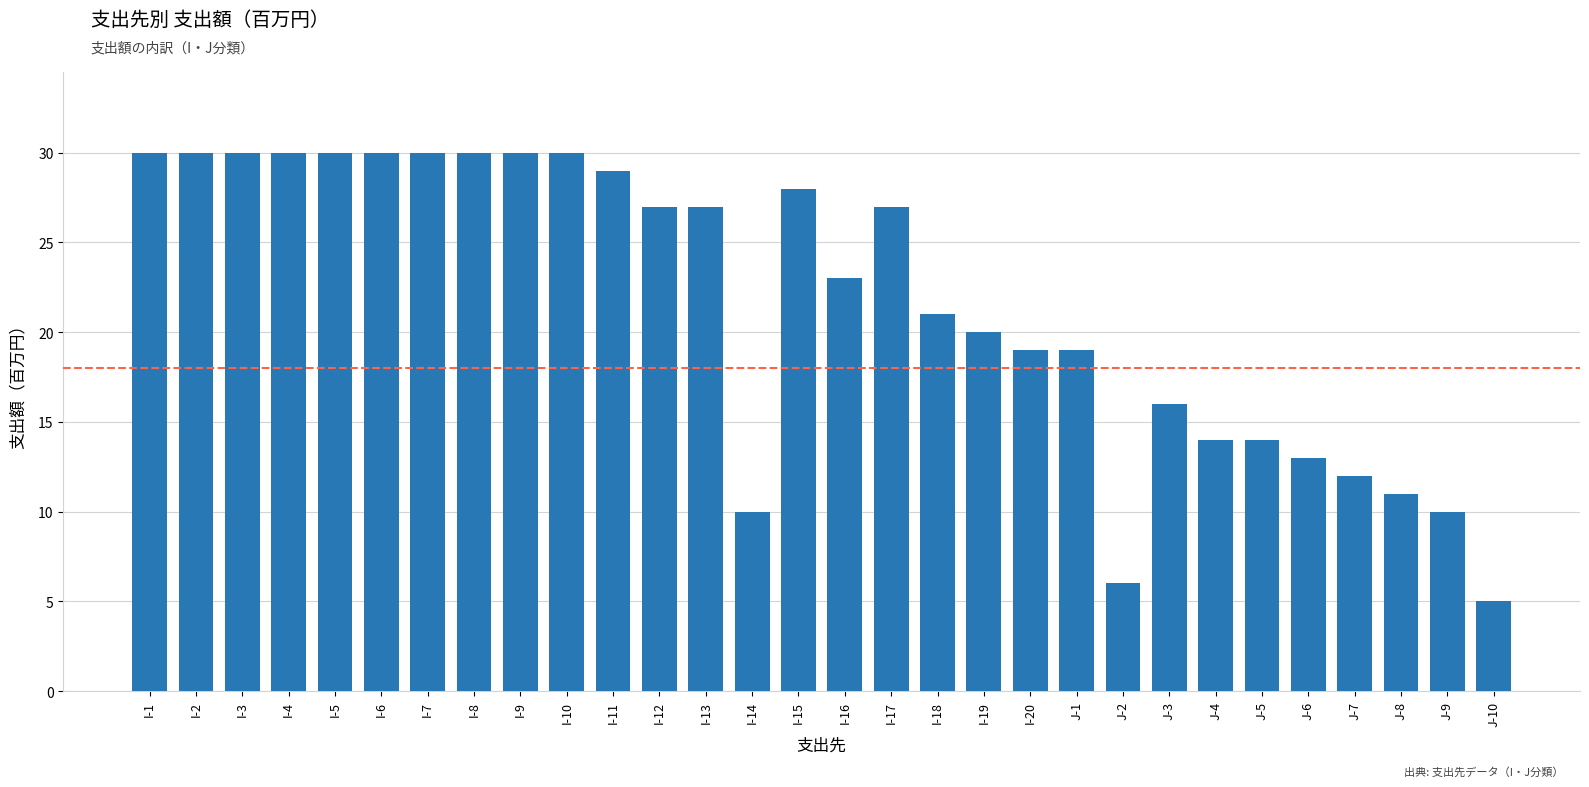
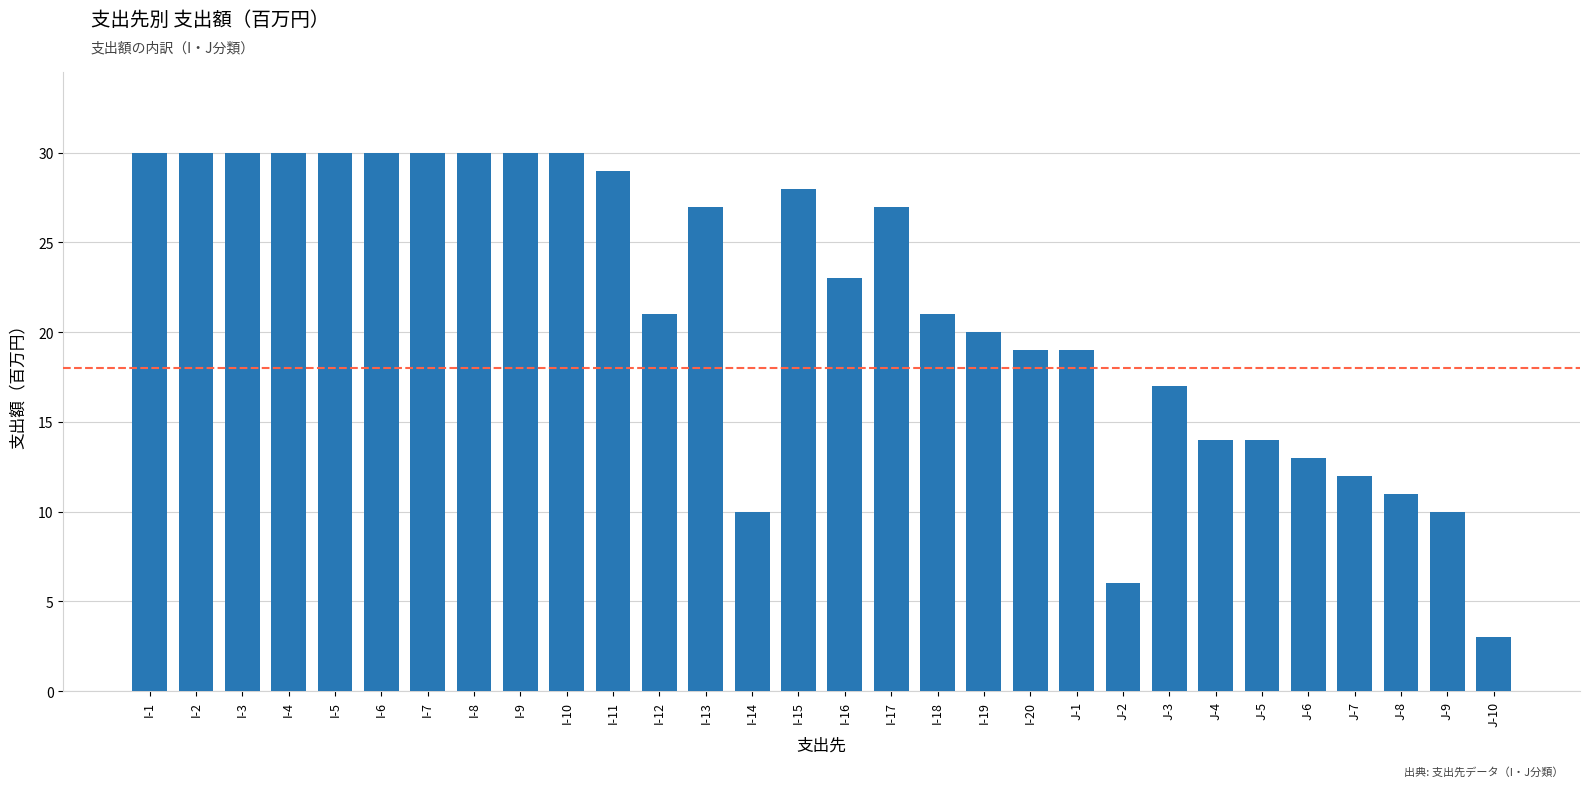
  {
    "I-1": 30,
    "I-2": 30,
    "I-3": 30,
    "I-4": 30,
    "I-5": 30,
    "I-6": 30,
    "I-7": 30,
    "I-8": 30,
    "I-9": 30,
    "I-10": 30,
    "I-11": 29,
-   "I-12": 27,
+   "I-12": 21,
    "I-13": 27,
    "I-14": 10,
    "I-15": 28,
    "I-16": 23,
    "I-17": 27,
    "I-18": 21,
    "I-19": 20,
    "I-20": 19,
    "J-1": 19,
    "J-2": 6,
-   "J-3": 16,
+   "J-3": 17,
    "J-4": 14,
    "J-5": 14,
    "J-6": 13,
    "J-7": 12,
    "J-8": 11,
    "J-9": 10,
-   "J-10": 5
+   "J-10": 3
  }
